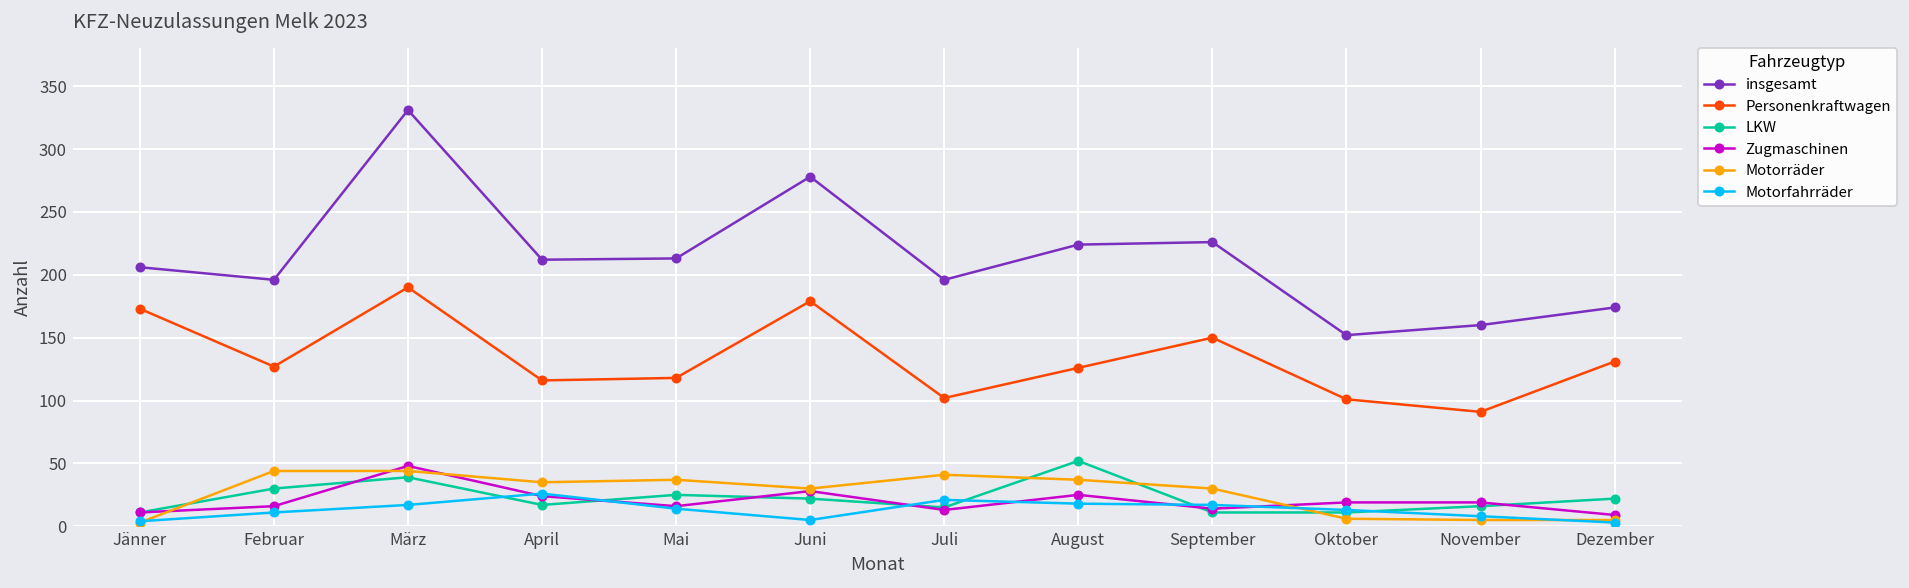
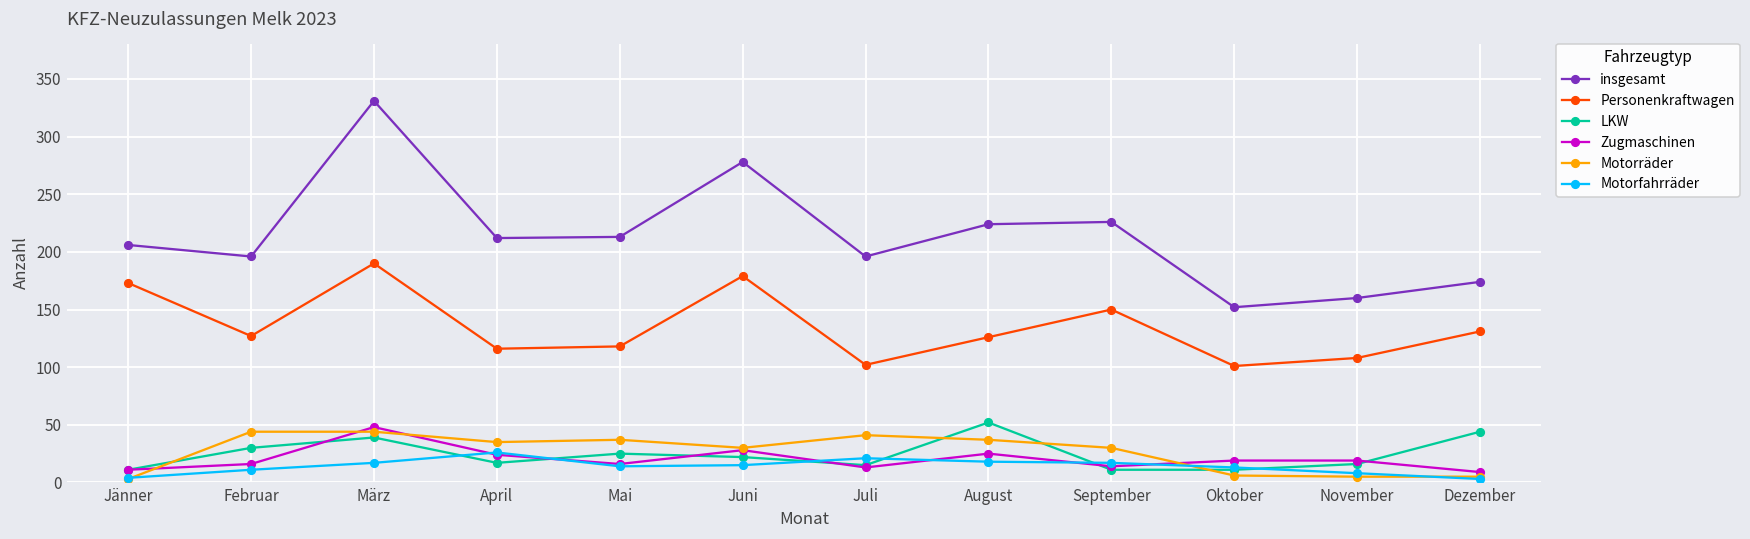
  {
    "insgesamt": {
      "Jänner": 206,
      "Februar": 196,
      "März": 331,
      "April": 212,
      "Mai": 213,
      "Juni": 278,
      "Juli": 196,
      "August": 224,
      "September": 226,
      "Oktober": 152,
      "November": 160,
      "Dezember": 174
    },
    "Personenkraftwagen": {
      "Jänner": 173,
      "Februar": 127,
      "März": 190,
      "April": 116,
      "Mai": 118,
      "Juni": 179,
      "Juli": 102,
      "August": 126,
      "September": 150,
      "Oktober": 101,
-     "November": 91,
+     "November": 108,
      "Dezember": 131
    },
    "LKW": {
      "Februar": 30,
      "März": 39,
      "April": 17,
      "Mai": 25,
      "Juni": 22,
      "August": 52,
      "September": 11,
      "November": 16,
-     "Dezember": 22
+     "Dezember": 44
    },
    "Zugmaschinen": {
      "Februar": 16,
      "März": 48,
      "August": 25,
      "September": 14,
      "Oktober": 19,
      "November": 19,
      "Dezember": 9
    },
    "Motorräder": {
      "Februar": 44,
      "März": 44,
      "April": 35,
      "Mai": 37,
      "Juli": 41,
      "August": 37,
      "September": 30,
      "Oktober": 6,
      "November": 5
    },
    "Motorfahrräder": {
      "Februar": 11,
      "März": 17,
-     "Juni": 5,
+     "Juni": 15,
      "Juli": 21,
      "August": 18,
      "September": 17,
      "November": 8
    }
  }
